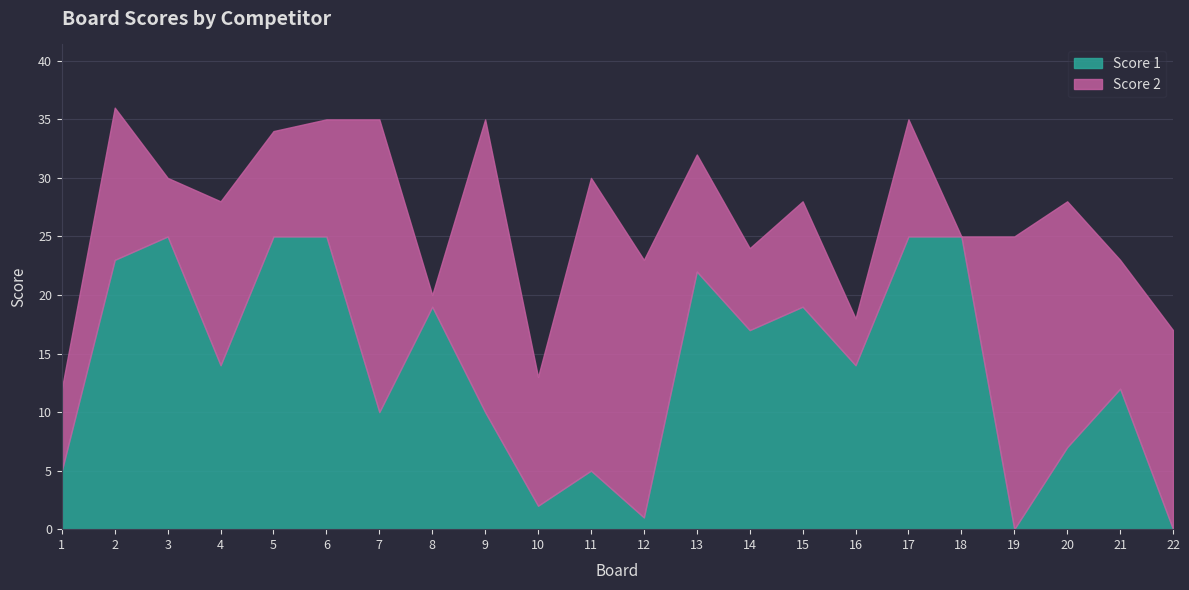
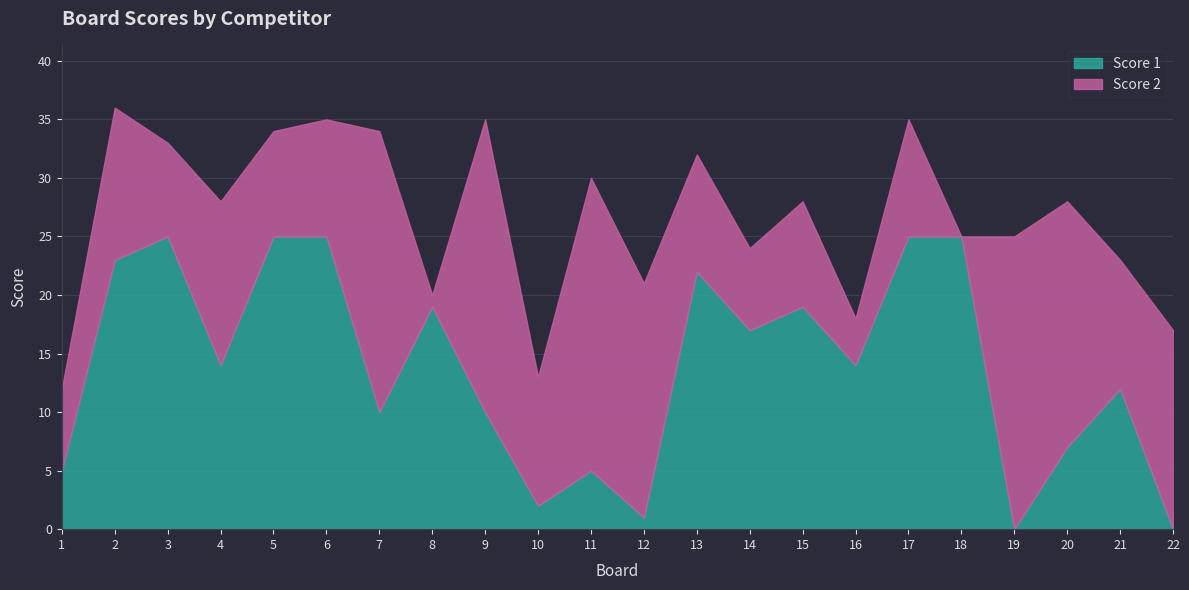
  {
    "Score 1": {
      "1": 5,
      "2": 23,
      "3": 25,
      "4": 14,
      "5": 25,
      "6": 25,
      "7": 10,
      "8": 19,
      "9": 10,
      "10": 2,
      "11": 5,
      "12": 1,
      "13": 22,
      "14": 17,
      "15": 19,
      "16": 14,
      "17": 25,
      "19": 0,
      "20": 7,
      "21": 12,
      "22": 0
    },
    "Score 2": {
      "1": 7,
      "2": 13,
-     "3": 5,
+     "3": 8,
      "4": 14,
      "5": 9,
      "6": 10,
-     "7": 25,
+     "7": 24,
      "8": 1,
      "9": 25,
      "10": 11,
      "11": 25,
-     "12": 22,
+     "12": 20,
      "13": 10,
      "14": 7,
      "15": 9,
      "16": 4,
      "17": 10,
      "19": 25,
      "20": 21,
      "21": 11,
      "22": 17
    }
  }
